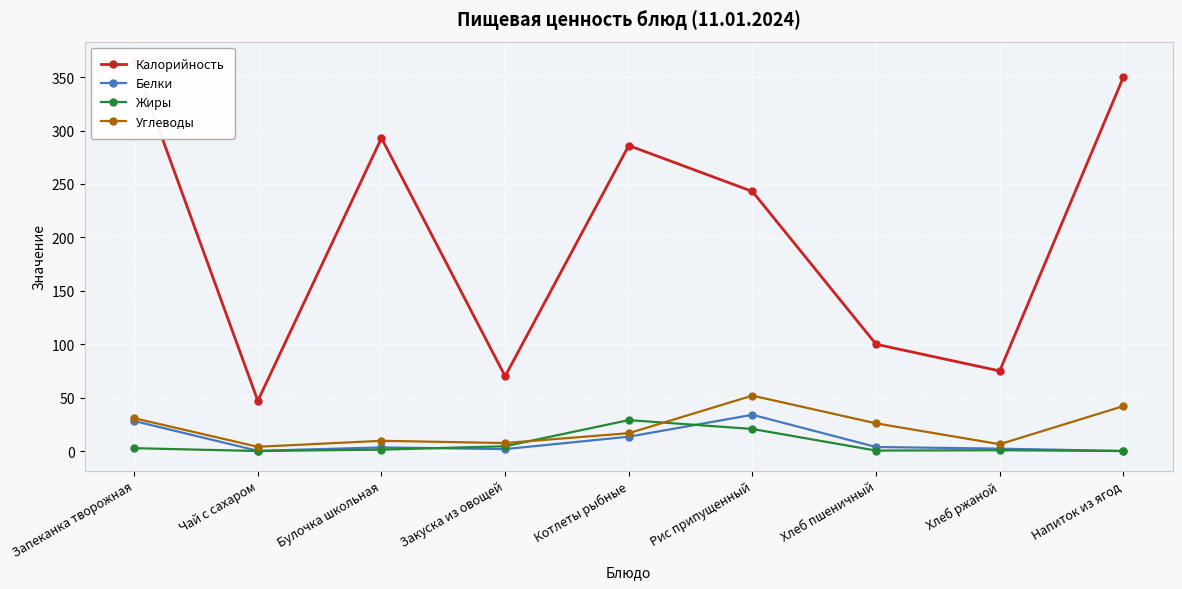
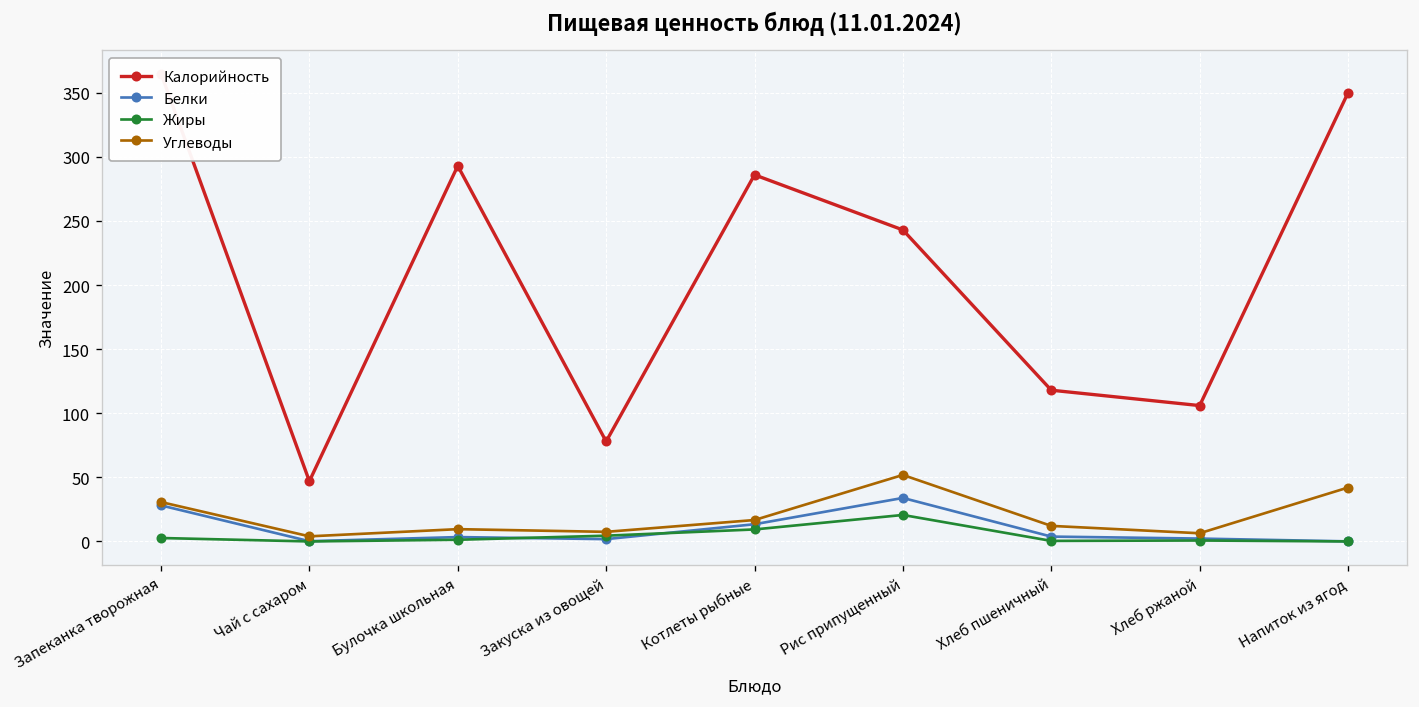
  {
    "Калорийность": {
      "Чай с сахаром": 47,
      "Булочка школьная": 293,
-     "Закуска из овощей": 70,
+     "Закуска из овощей": 78,
      "Котлеты рыбные": 286,
      "Рис припущенный": 243,
-     "Хлеб пшеничный": 100,
-     "Хлеб ржаной": 75,
+     "Хлеб пшеничный": 118,
+     "Хлеб ржаной": 106,
      "Напиток из ягод": 350
    },
    "Белки": {
      "Запеканка творожная": 28,
      "Закуска из овощей": 2,
      "Котлеты рыбные": 13,
      "Рис припущенный": 34,
      "Хлеб пшеничный": 4
    },
    "Жиры": {
      "Запеканка творожная": 3,
      "Закуска из овощей": 5,
-     "Котлеты рыбные": 29,
+     "Котлеты рыбные": 9,
      "Рис припущенный": 21,
      "Хлеб пшеничный": 0
    },
    "Углеводы": {
      "Запеканка творожная": 31,
      "Чай с сахаром": 4,
      "Булочка школьная": 10,
      "Закуска из овощей": 8,
      "Котлеты рыбные": 17,
      "Рис припущенный": 52,
-     "Хлеб пшеничный": 26,
+     "Хлеб пшеничный": 12,
      "Хлеб ржаной": 6,
      "Напиток из ягод": 42
    }
  }
